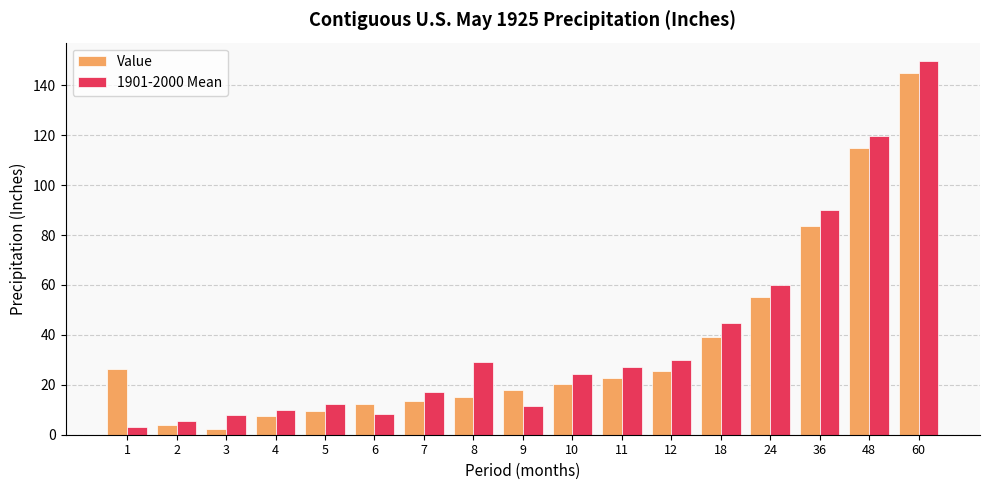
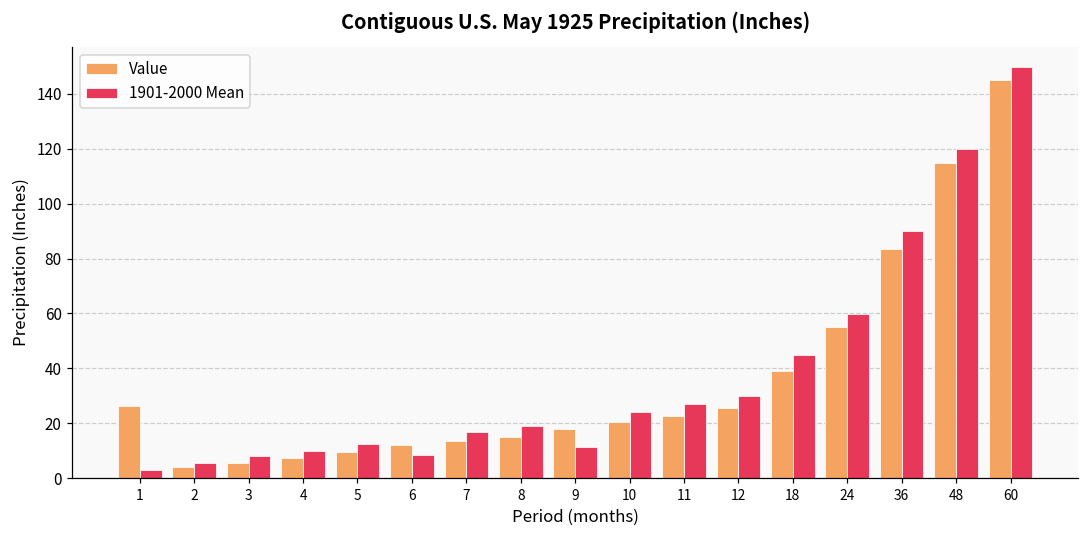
  {
    "Value": {
      "1": 26,
      "2": 4,
-     "3": 2,
+     "3": 6,
      "4": 7,
      "5": 10,
      "6": 12,
      "7": 14,
      "8": 15,
      "9": 18,
      "10": 20,
      "11": 23,
      "12": 25,
      "18": 39,
      "24": 55,
      "36": 84,
      "48": 115,
      "60": 145
    },
    "1901-2000 Mean": {
      "1": 3,
      "2": 5,
      "3": 8,
      "4": 10,
      "5": 12,
      "6": 8,
      "7": 17,
-     "8": 29,
+     "8": 19,
      "9": 11,
      "10": 24,
      "11": 27,
      "12": 30,
      "18": 45,
      "24": 60,
      "36": 90,
      "48": 120,
      "60": 150
    }
  }
